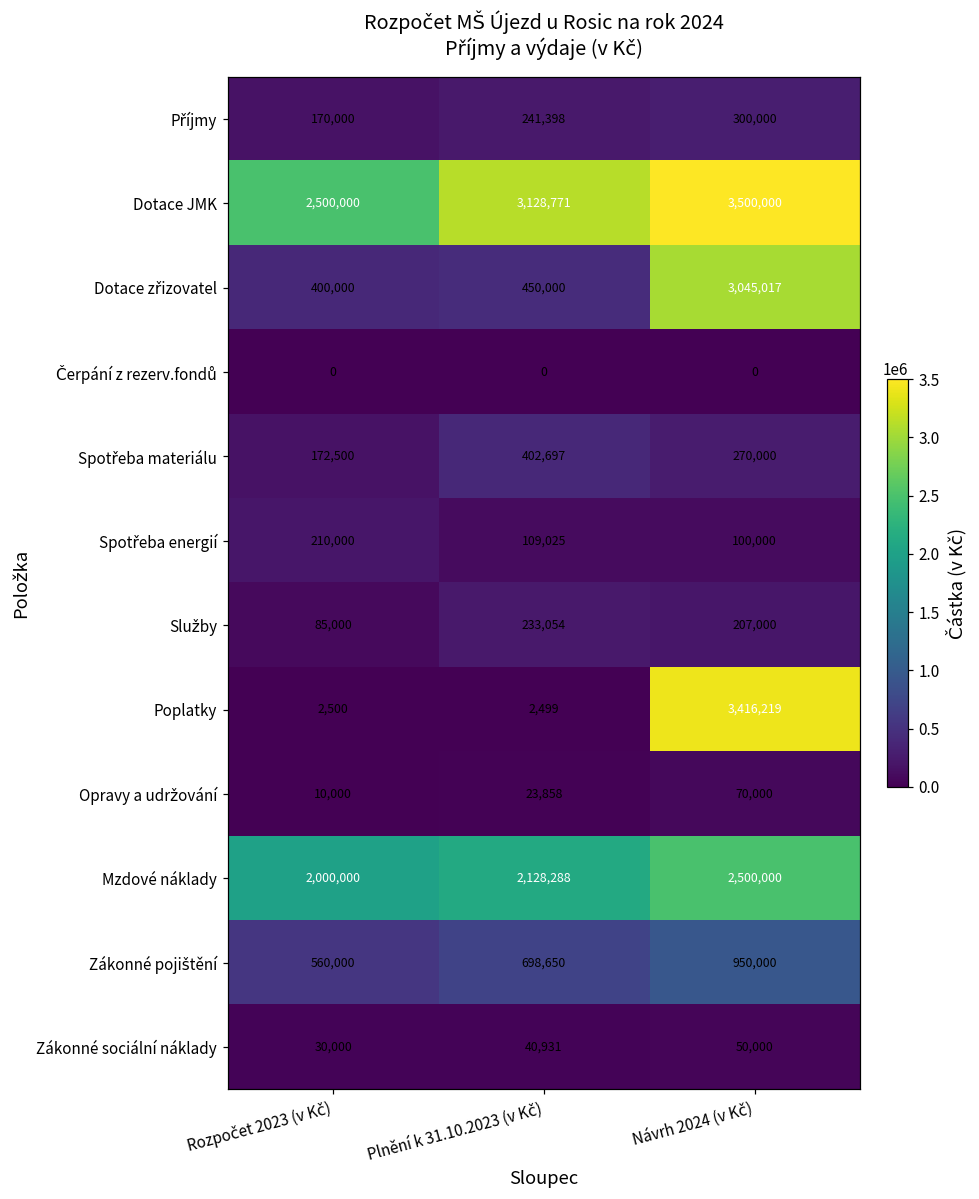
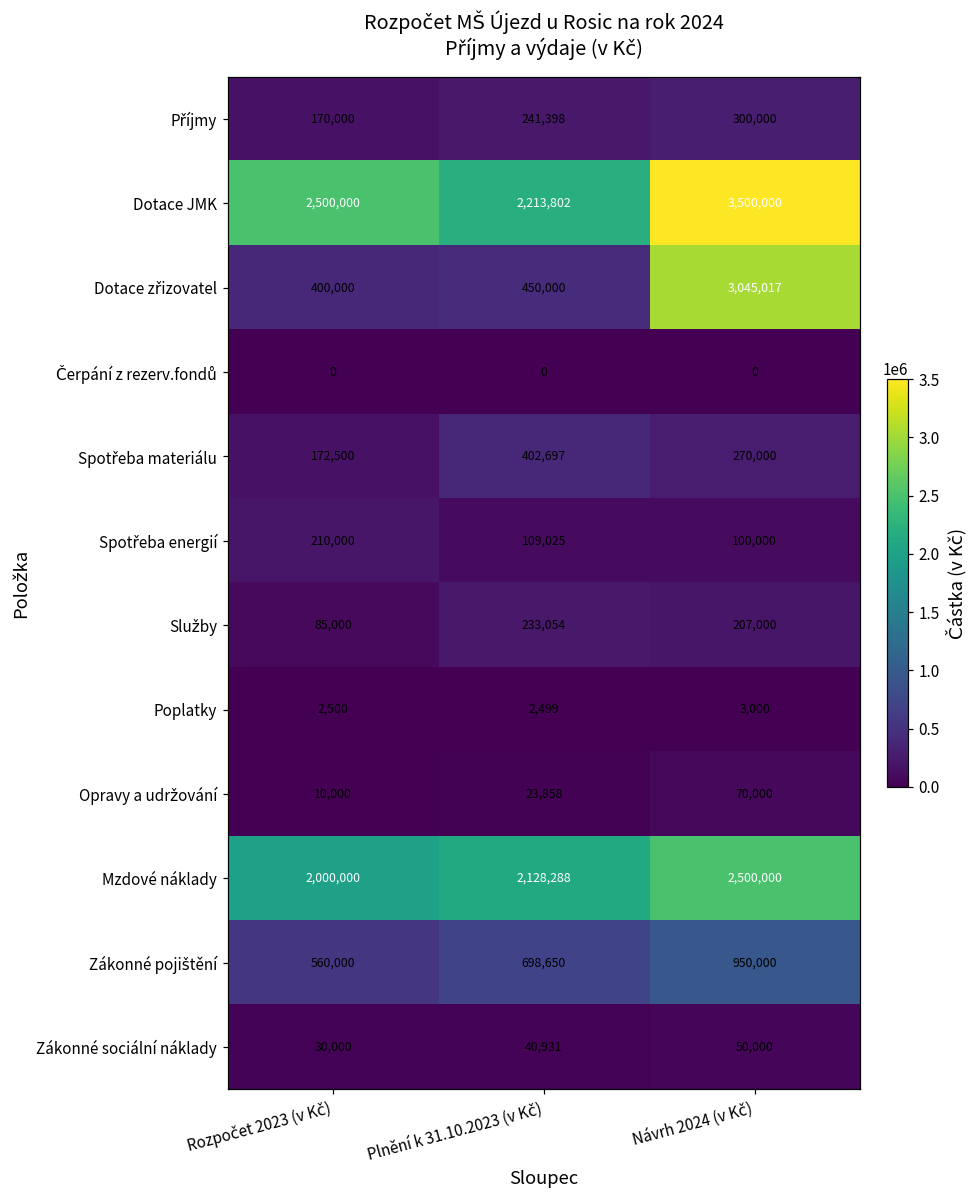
  {
    "Příjmy": {
      "Rozpočet 2023 (v Kč)": "170,000",
      "Plnění k 31.10.2023 (v Kč)": "241,398",
      "Návrh 2024 (v Kč)": "300,000"
    },
    "Dotace JMK": {
      "Rozpočet 2023 (v Kč)": "2,500,000",
-     "Plnění k 31.10.2023 (v Kč)": "3,128,771",
+     "Plnění k 31.10.2023 (v Kč)": "2,213,802",
      "Návrh 2024 (v Kč)": "3,500,000"
    },
    "Dotace zřizovatel": {
      "Rozpočet 2023 (v Kč)": "400,000",
      "Plnění k 31.10.2023 (v Kč)": "450,000",
      "Návrh 2024 (v Kč)": "3,045,017"
    },
    "Čerpání z rezerv.fondů": {
      "Rozpočet 2023 (v Kč)": "0",
      "Plnění k 31.10.2023 (v Kč)": "0",
      "Návrh 2024 (v Kč)": "0"
    },
    "Spotřeba materiálu": {
      "Rozpočet 2023 (v Kč)": "172,500",
      "Plnění k 31.10.2023 (v Kč)": "402,697",
      "Návrh 2024 (v Kč)": "270,000"
    },
    "Spotřeba energií": {
      "Rozpočet 2023 (v Kč)": "210,000",
      "Plnění k 31.10.2023 (v Kč)": "109,025",
      "Návrh 2024 (v Kč)": "100,000"
    },
    "Služby": {
      "Rozpočet 2023 (v Kč)": "85,000",
      "Plnění k 31.10.2023 (v Kč)": "233,054",
      "Návrh 2024 (v Kč)": "207,000"
    },
    "Poplatky": {
      "Rozpočet 2023 (v Kč)": "2,500",
      "Plnění k 31.10.2023 (v Kč)": "2,499",
-     "Návrh 2024 (v Kč)": "3,416,219"
+     "Návrh 2024 (v Kč)": "3,000"
    },
    "Opravy a udržování": {
      "Rozpočet 2023 (v Kč)": "10,000",
      "Plnění k 31.10.2023 (v Kč)": "23,858",
      "Návrh 2024 (v Kč)": "70,000"
    },
    "Mzdové náklady": {
      "Rozpočet 2023 (v Kč)": "2,000,000",
      "Plnění k 31.10.2023 (v Kč)": "2,128,288",
      "Návrh 2024 (v Kč)": "2,500,000"
    },
    "Zákonné pojištění": {
      "Rozpočet 2023 (v Kč)": "560,000",
      "Plnění k 31.10.2023 (v Kč)": "698,650",
      "Návrh 2024 (v Kč)": "950,000"
    },
    "Zákonné sociální náklady": {
      "Rozpočet 2023 (v Kč)": "30,000",
      "Plnění k 31.10.2023 (v Kč)": "40,931",
      "Návrh 2024 (v Kč)": "50,000"
    }
  }
